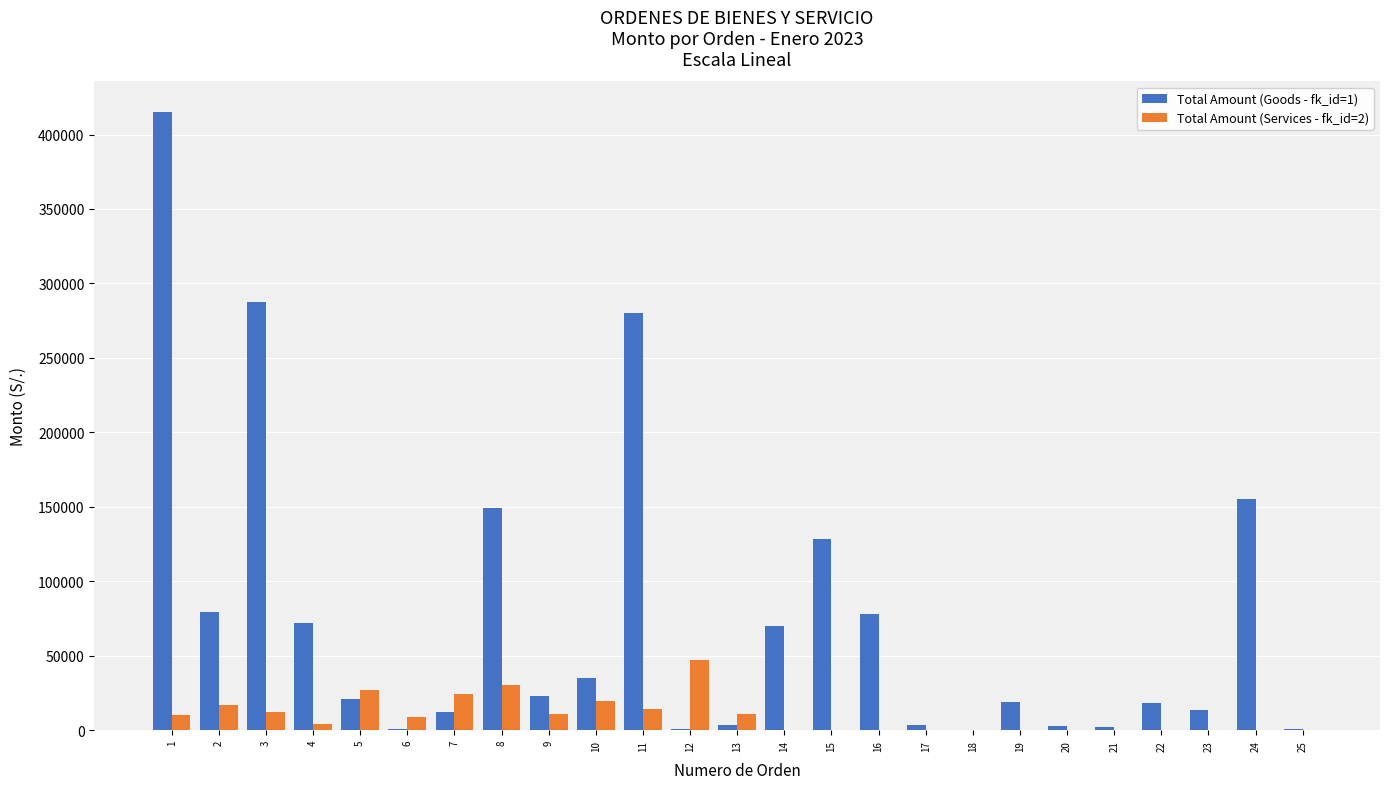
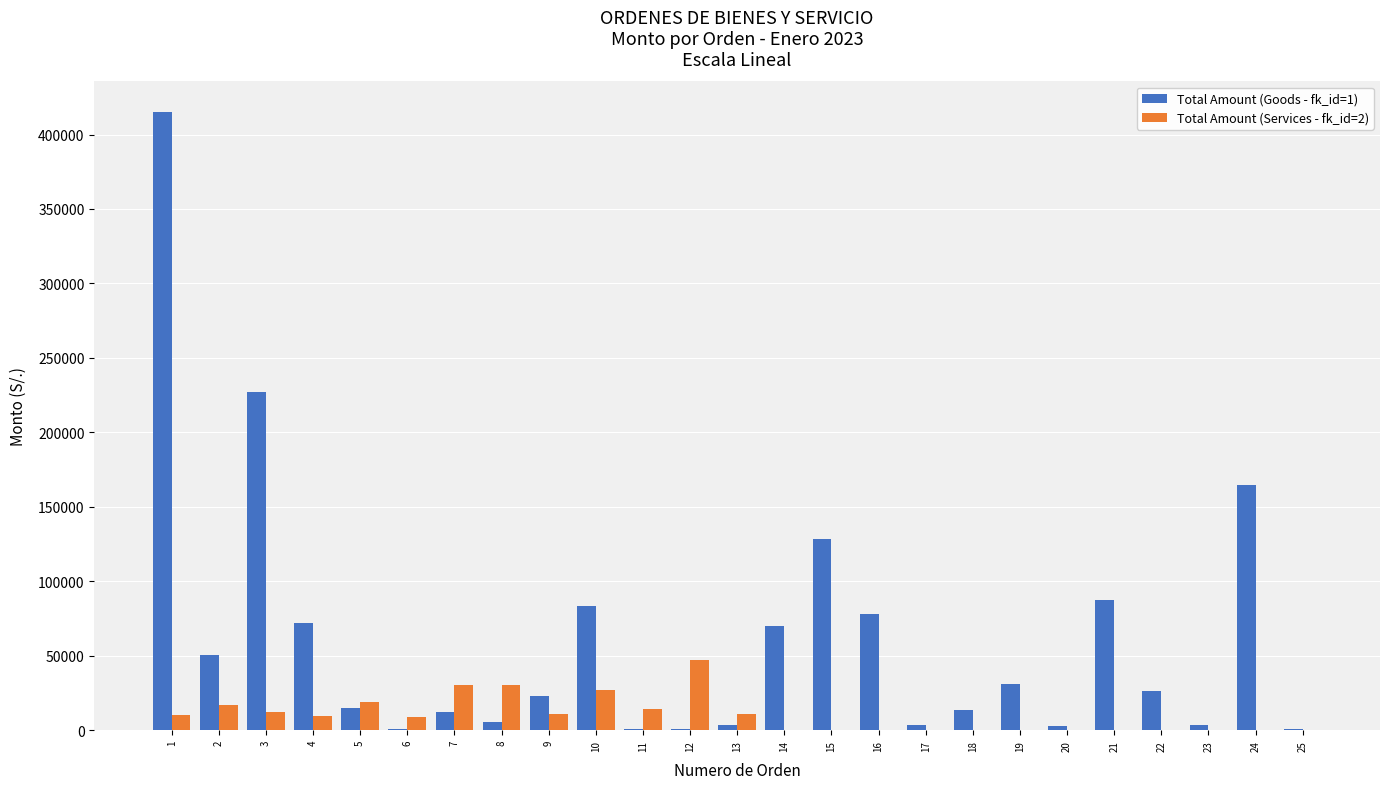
  {
    "Total Amount (Goods - fk_id=1)": {
      "1": 415000,
-     "2": 79000,
-     "3": 287000,
+     "2": 50000,
+     "3": 227000,
      "4": 72000,
-     "5": 21000,
+     "5": 15000,
      "7": 12000,
-     "8": 149000,
+     "8": 6000,
      "9": 23000,
-     "10": 35000,
-     "11": 280000,
+     "10": 83000,
+     "11": 1000,
      "13": 3000,
      "14": 70000,
      "15": 128000,
      "16": 78000,
      "17": 3000,
-     "18": 0,
-     "19": 19000,
+     "18": 14000,
+     "19": 31000,
      "20": 3000,
-     "21": 2000,
-     "22": 18000,
-     "23": 13000,
-     "24": 156000
+     "21": 87000,
+     "22": 26000,
+     "23": 3000,
+     "24": 165000
    },
    "Total Amount (Services - fk_id=2)": {
      "1": 10000,
      "2": 17000,
      "3": 12000,
-     "4": 4000,
-     "5": 27000,
+     "4": 10000,
+     "5": 19000,
      "6": 9000,
-     "7": 24000,
+     "7": 30000,
      "8": 30000,
      "9": 11000,
-     "10": 20000,
+     "10": 27000,
      "11": 14000,
      "12": 47000,
      "13": 11000,
      "14": 0,
      "15": 0,
      "16": 0,
      "17": 0,
      "18": 0,
      "19": 0,
      "20": 0,
      "21": 0,
      "22": 0,
      "23": 0,
      "24": 0,
      "25": 0
    }
  }
